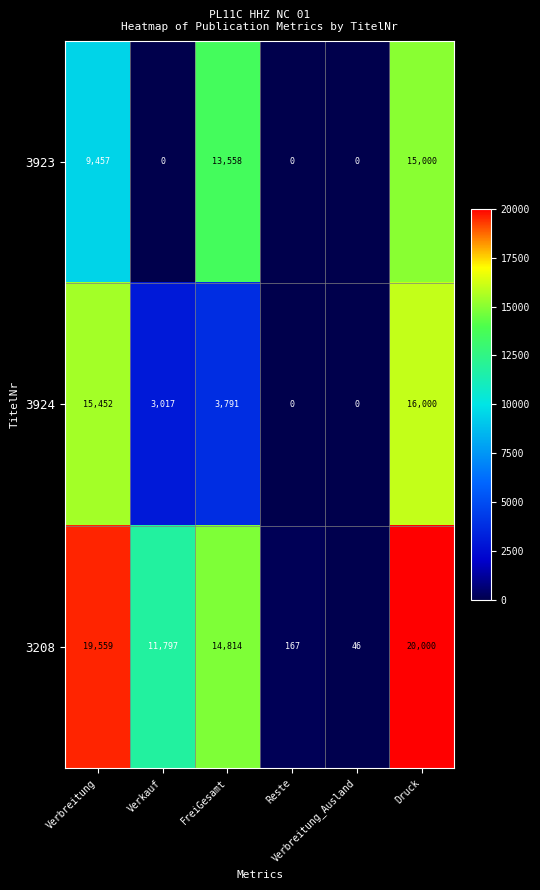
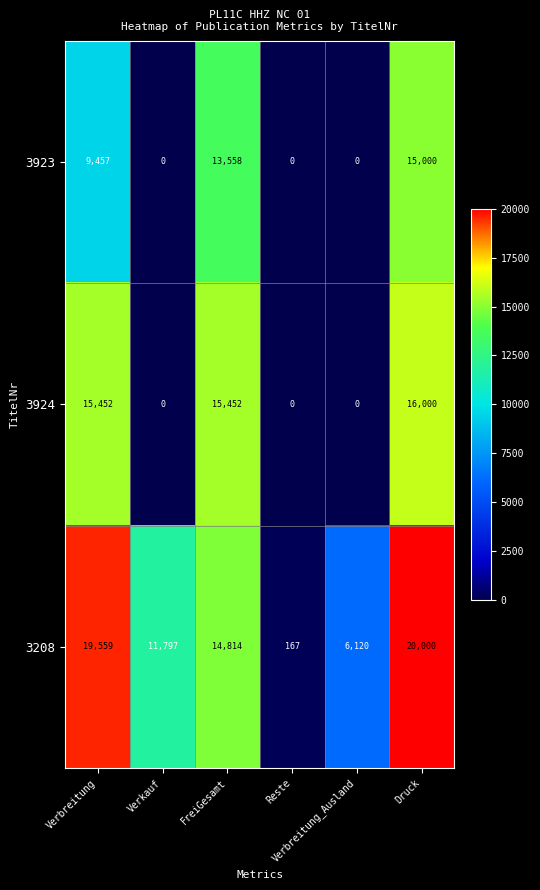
  {
    "3923": {
      "Verbreitung": "9,457",
      "Verkauf": "0",
      "FreiGesamt": "13,558",
      "Reste": "0",
      "Verbreitung_Ausland": "0",
      "Druck": "15,000"
    },
    "3924": {
      "Verbreitung": "15,452",
-     "Verkauf": "3,017",
-     "FreiGesamt": "3,791",
+     "Verkauf": "0",
+     "FreiGesamt": "15,452",
      "Reste": "0",
      "Verbreitung_Ausland": "0",
      "Druck": "16,000"
    },
    "3208": {
      "Verbreitung": "19,559",
      "Verkauf": "11,797",
      "FreiGesamt": "14,814",
      "Reste": "167",
-     "Verbreitung_Ausland": "46",
+     "Verbreitung_Ausland": "6,120",
      "Druck": "20,000"
    }
  }
